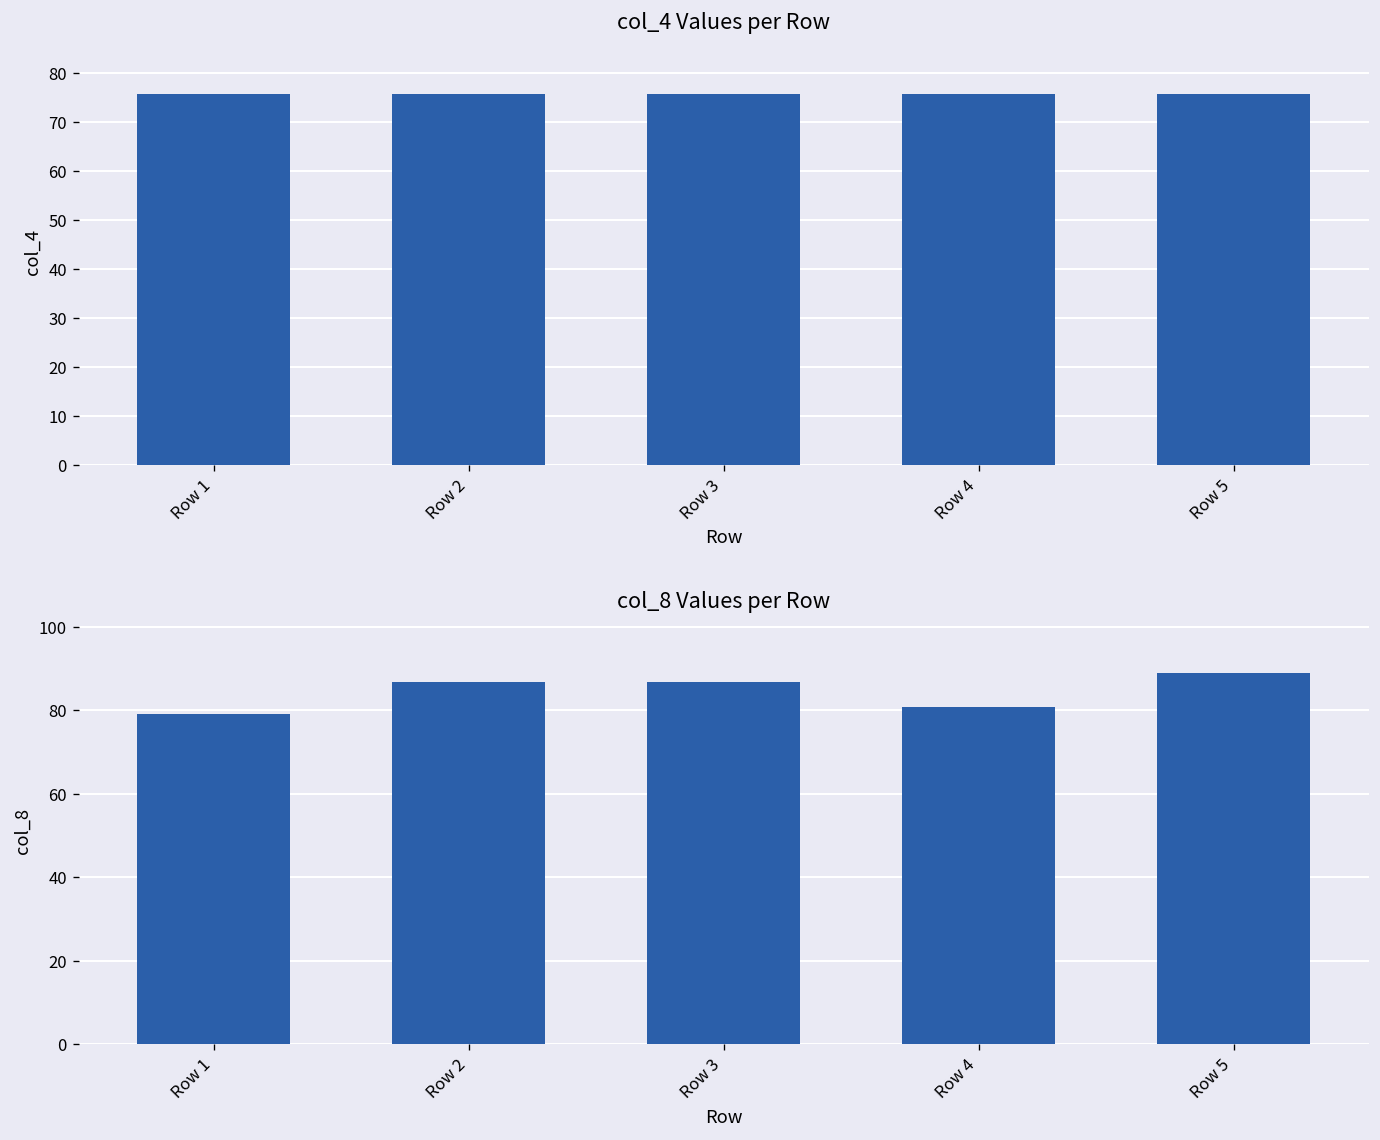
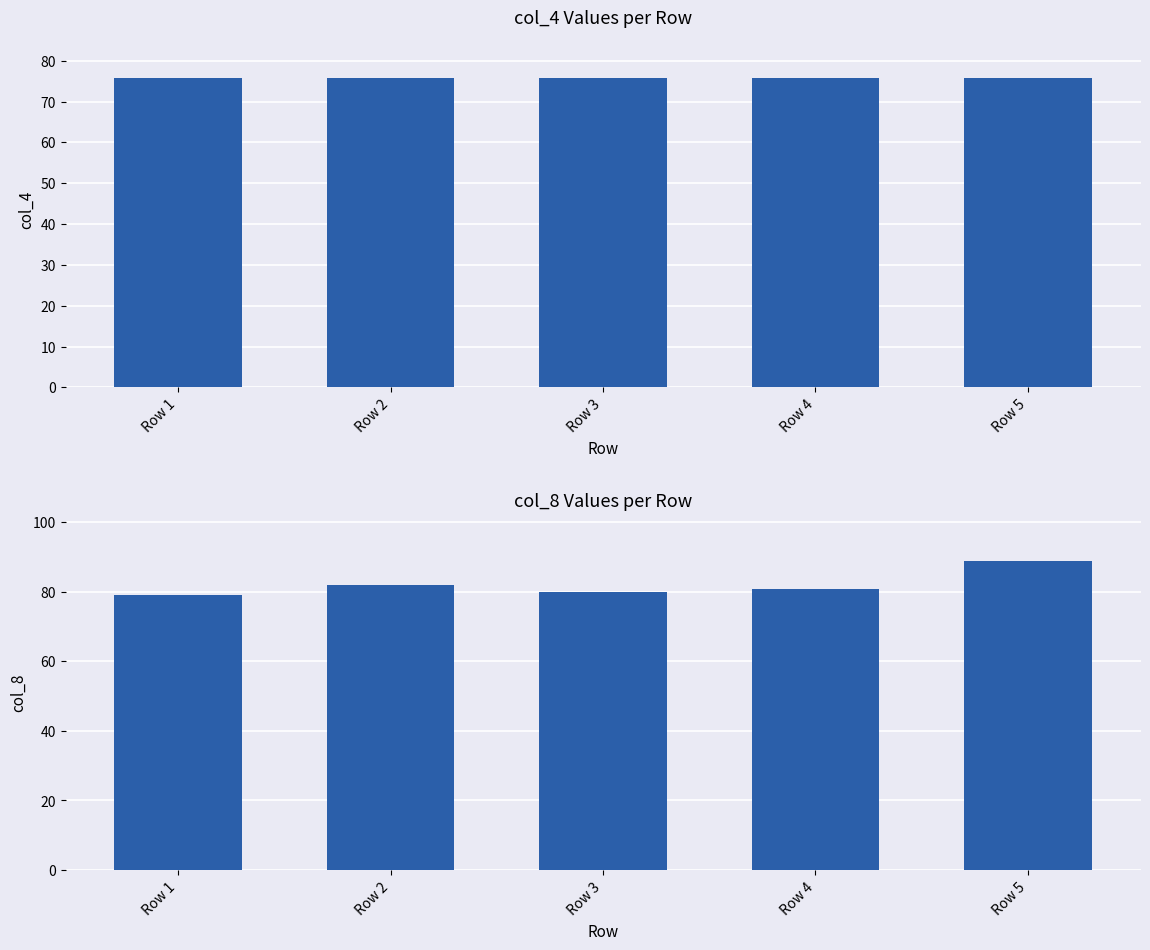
  {
    "col_4 Values per Row": {
      "Row 1": 76,
      "Row 2": 76,
      "Row 3": 76,
      "Row 4": 76,
      "Row 5": 76
    },
    "col_8 Values per Row": {
      "Row 1": 79,
-     "Row 2": 87,
-     "Row 3": 87,
+     "Row 2": 82,
+     "Row 3": 80,
      "Row 4": 81,
      "Row 5": 89
    }
  }
